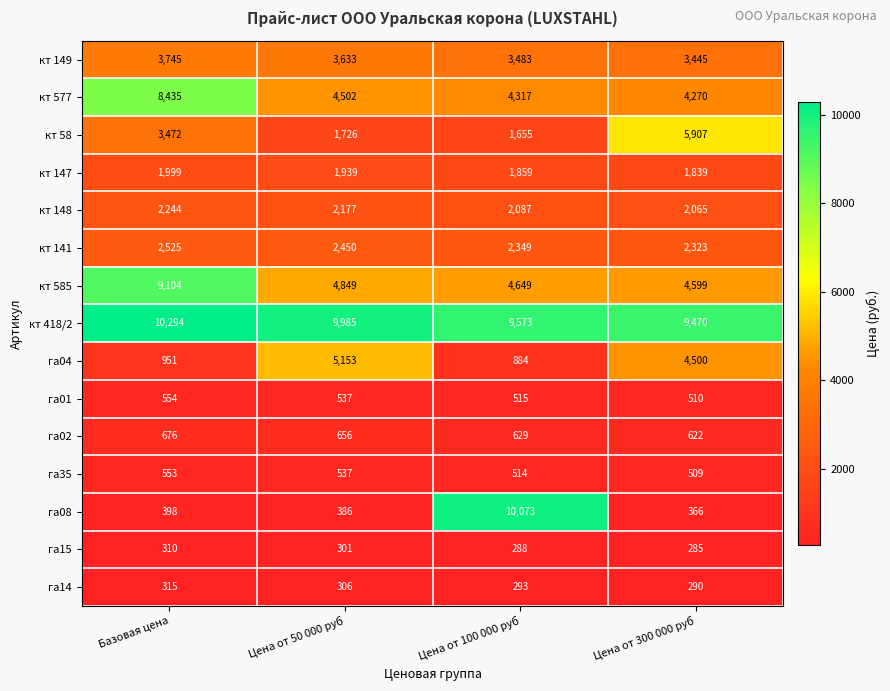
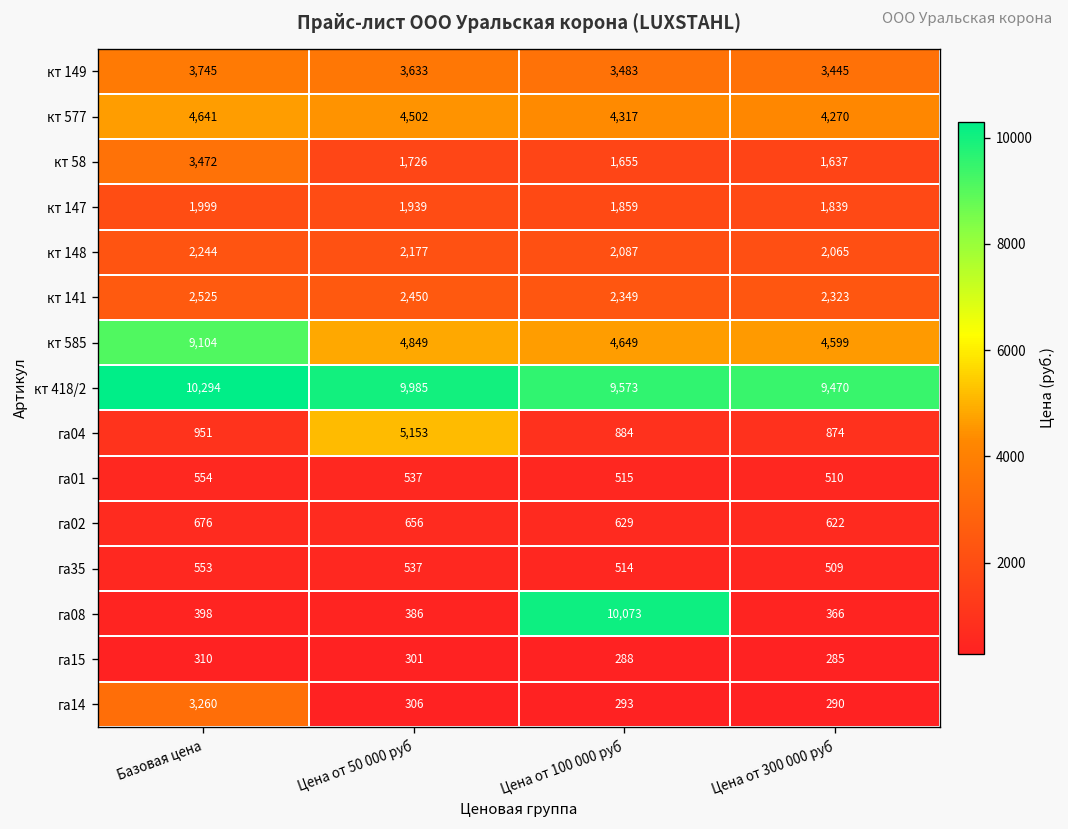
  {
    "кт 149": {
      "Базовая цена": "3,745",
      "Цена от 50 000 руб": "3,633",
      "Цена от 100 000 руб": "3,483",
      "Цена от 300 000 руб": "3,445"
    },
    "кт 577": {
-     "Базовая цена": "8,435",
+     "Базовая цена": "4,641",
      "Цена от 50 000 руб": "4,502",
      "Цена от 100 000 руб": "4,317",
      "Цена от 300 000 руб": "4,270"
    },
    "кт 58": {
      "Базовая цена": "3,472",
      "Цена от 50 000 руб": "1,726",
      "Цена от 100 000 руб": "1,655",
-     "Цена от 300 000 руб": "5,907"
+     "Цена от 300 000 руб": "1,637"
    },
    "кт 147": {
      "Базовая цена": "1,999",
      "Цена от 50 000 руб": "1,939",
      "Цена от 100 000 руб": "1,859",
      "Цена от 300 000 руб": "1,839"
    },
    "кт 148": {
      "Базовая цена": "2,244",
      "Цена от 50 000 руб": "2,177",
      "Цена от 100 000 руб": "2,087",
      "Цена от 300 000 руб": "2,065"
    },
    "кт 141": {
      "Базовая цена": "2,525",
      "Цена от 50 000 руб": "2,450",
      "Цена от 100 000 руб": "2,349",
      "Цена от 300 000 руб": "2,323"
    },
    "кт 585": {
      "Базовая цена": "9,104",
      "Цена от 50 000 руб": "4,849",
      "Цена от 100 000 руб": "4,649",
      "Цена от 300 000 руб": "4,599"
    },
    "кт 418/2": {
      "Базовая цена": "10,294",
      "Цена от 50 000 руб": "9,985",
      "Цена от 100 000 руб": "9,573",
      "Цена от 300 000 руб": "9,470"
    },
    "га04": {
      "Базовая цена": "951",
      "Цена от 50 000 руб": "5,153",
      "Цена от 100 000 руб": "884",
-     "Цена от 300 000 руб": "4,500"
+     "Цена от 300 000 руб": "874"
    },
    "га01": {
      "Базовая цена": "554",
      "Цена от 50 000 руб": "537",
      "Цена от 100 000 руб": "515",
      "Цена от 300 000 руб": "510"
    },
    "га02": {
      "Базовая цена": "676",
      "Цена от 50 000 руб": "656",
      "Цена от 100 000 руб": "629",
      "Цена от 300 000 руб": "622"
    },
    "га35": {
      "Базовая цена": "553",
      "Цена от 50 000 руб": "537",
      "Цена от 100 000 руб": "514",
      "Цена от 300 000 руб": "509"
    },
    "га08": {
      "Базовая цена": "398",
      "Цена от 50 000 руб": "386",
      "Цена от 100 000 руб": "10,073",
      "Цена от 300 000 руб": "366"
    },
    "га15": {
      "Базовая цена": "310",
      "Цена от 50 000 руб": "301",
      "Цена от 100 000 руб": "288",
      "Цена от 300 000 руб": "285"
    },
    "га14": {
-     "Базовая цена": "315",
+     "Базовая цена": "3,260",
      "Цена от 50 000 руб": "306",
      "Цена от 100 000 руб": "293",
      "Цена от 300 000 руб": "290"
    }
  }
